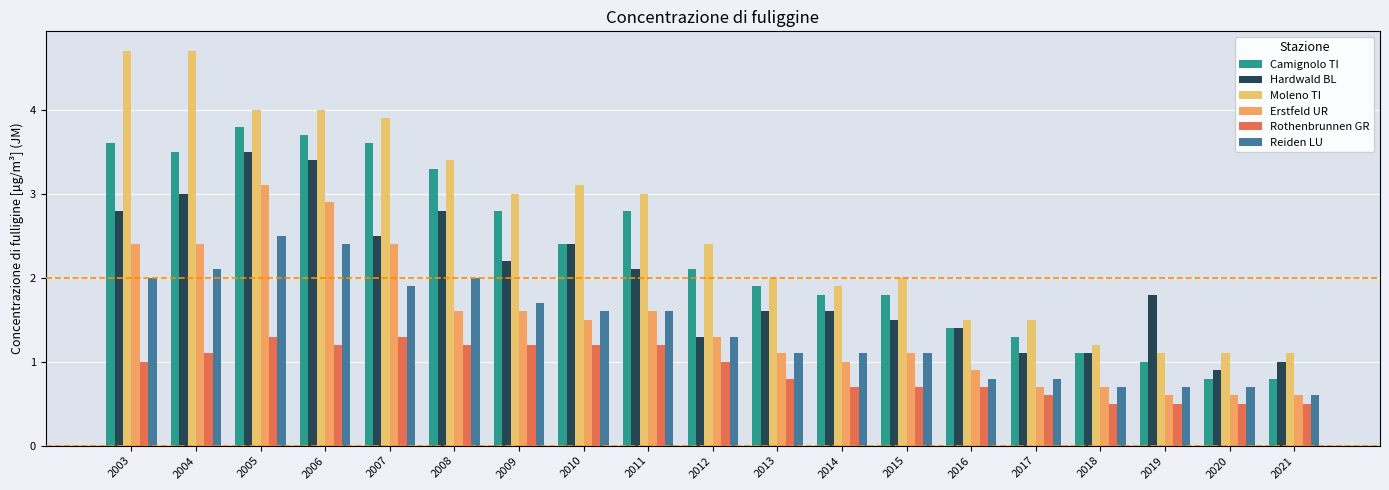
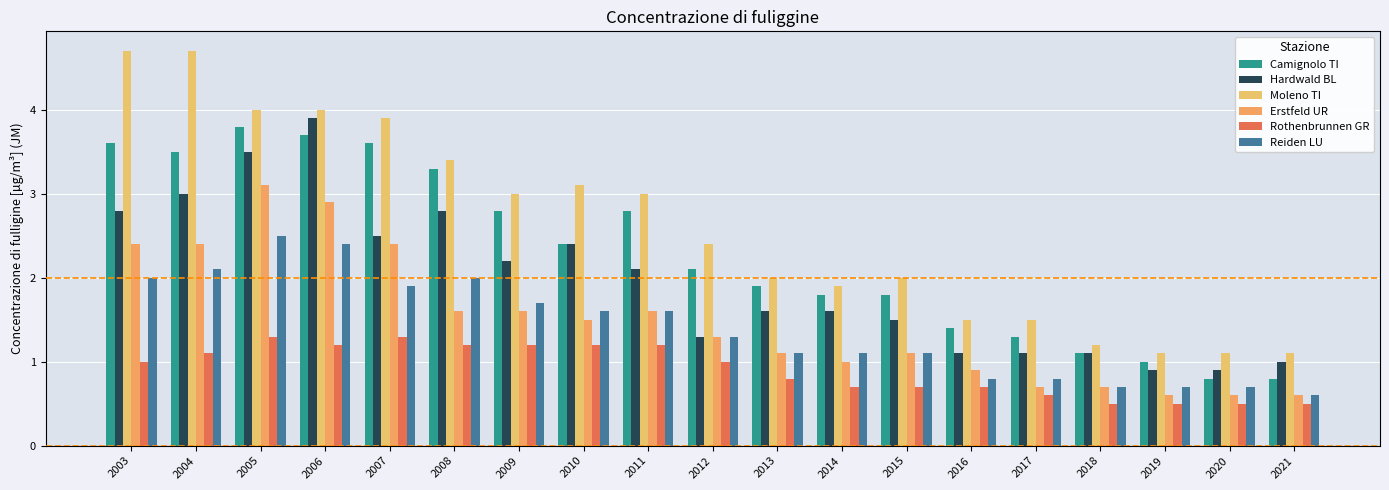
  {
    "Hardwald BL": {
      "2003": 2.8,
      "2004": 3.0,
      "2005": 3.5,
-     "2006": 3.4,
+     "2006": 3.9,
      "2007": 2.5,
      "2008": 2.8,
      "2009": 2.2,
      "2010": 2.4,
      "2011": 2.1,
      "2012": 1.3,
      "2013": 1.6,
      "2014": 1.6,
      "2015": 1.5,
-     "2016": 1.4,
+     "2016": 1.1,
      "2017": 1.1,
      "2018": 1.1,
-     "2019": 1.8,
+     "2019": 0.9,
      "2020": 0.9,
      "2021": 1.0
    }
  }
